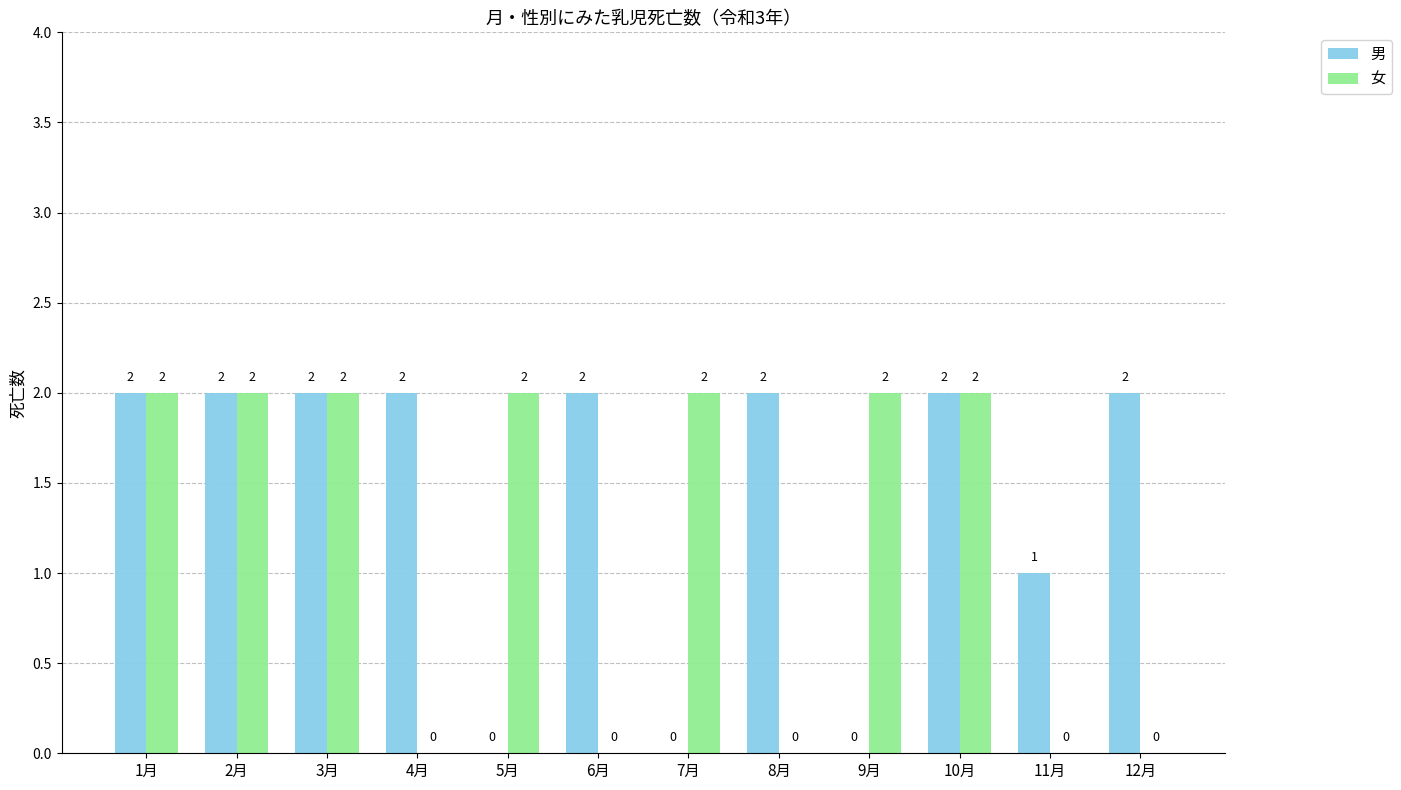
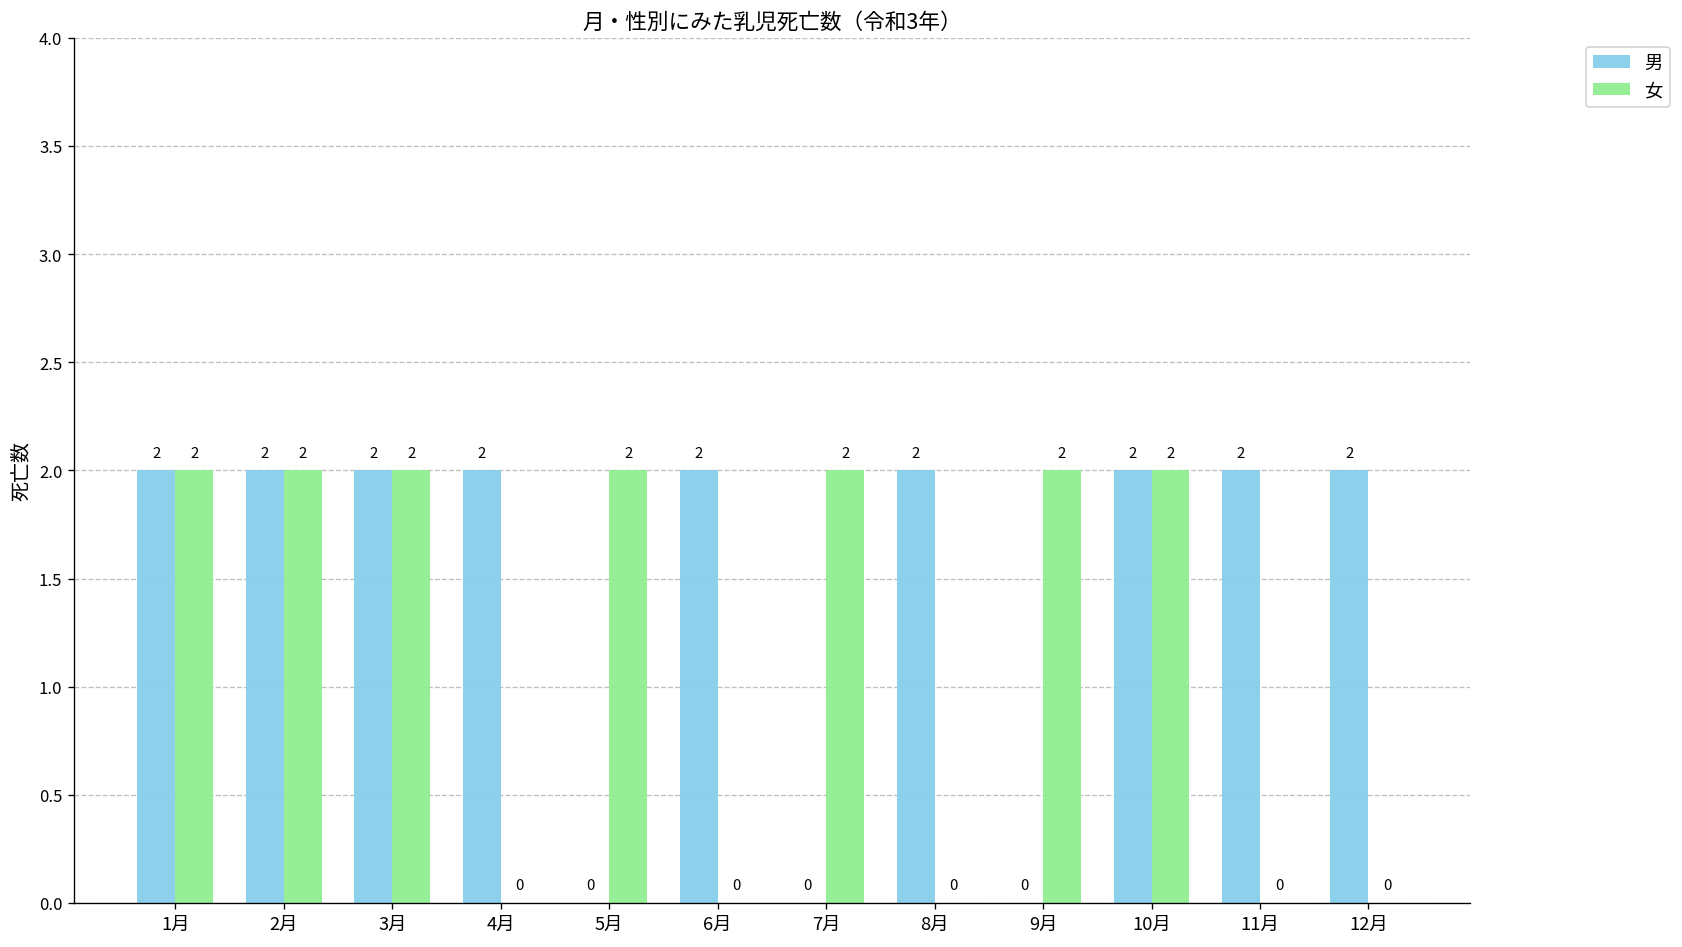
  {
    "男": {
      "1月": 2,
      "2月": 2,
      "3月": 2,
      "4月": 2,
      "5月": 0,
      "6月": 2,
      "7月": 0,
      "8月": 2,
      "9月": 0,
      "10月": 2,
-     "11月": 1,
+     "11月": 2,
      "12月": 2
    },
    "女": {
      "1月": 2,
      "2月": 2,
      "3月": 2,
      "4月": 0,
      "5月": 2,
      "6月": 0,
      "7月": 2,
      "8月": 0,
      "9月": 2,
      "10月": 2,
      "11月": 0,
      "12月": 0
    }
  }
